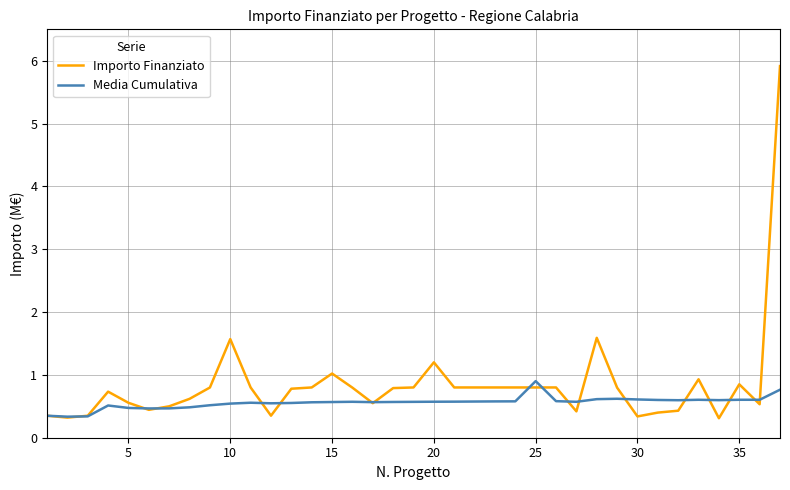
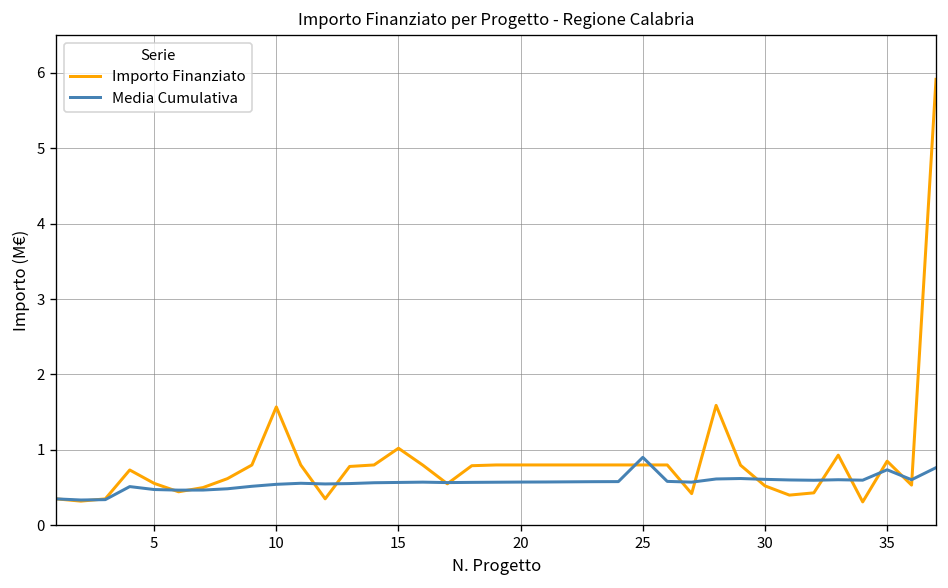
  {
    "Importo Finanziato": {
      "5": 0.6,
      "10": 1.6,
      "15": 1.0,
-     "20": 1.2,
+     "20": 0.8,
      "25": 0.8,
-     "30": 0.3,
+     "30": 0.5,
      "35": 0.9
    },
    "Media Cumulativa": {
      "5": 0.5,
      "10": 0.5,
      "15": 0.6,
      "20": 0.6,
      "25": 0.9,
      "30": 0.6,
-     "35": 0.6
+     "35": 0.7
    }
  }
